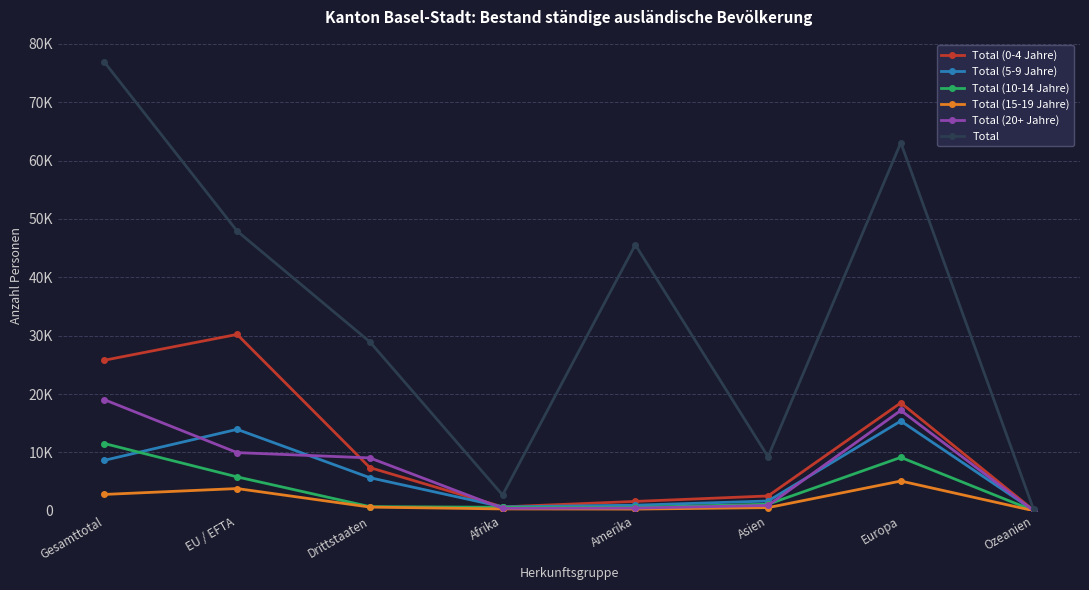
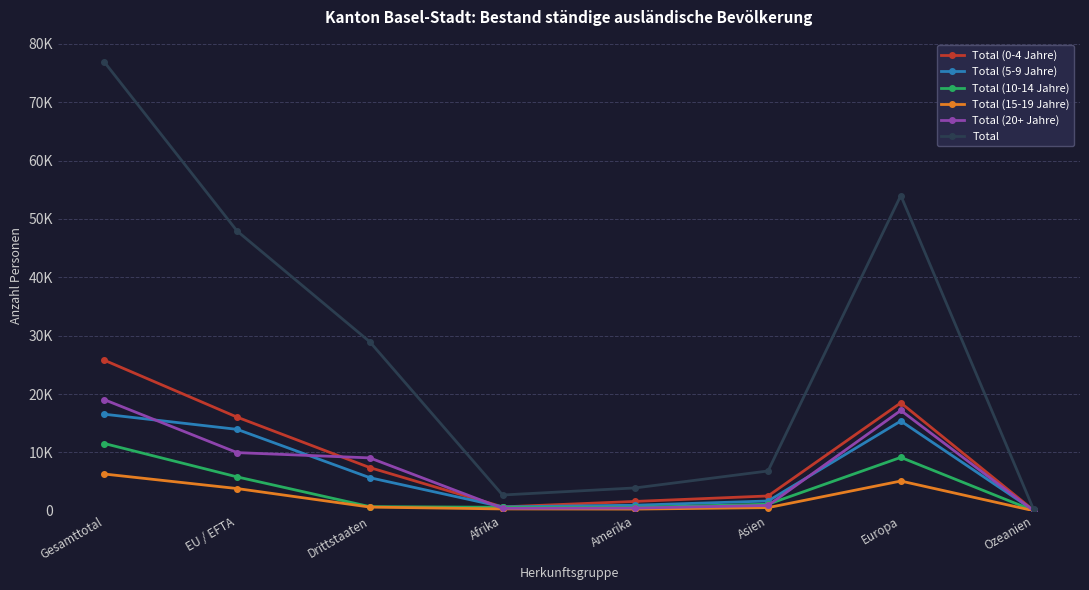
  {
    "Total (0-4 Jahre)": {
      "Gesamttotal": 26000,
-     "EU / EFTA": 30000,
+     "EU / EFTA": 16000,
      "Drittstaaten": 7000,
      "Amerika": 2000,
      "Asien": 3000,
      "Europa": 18000
    },
    "Total (5-9 Jahre)": {
-     "Gesamttotal": 9000,
+     "Gesamttotal": 17000,
      "EU / EFTA": 14000,
      "Drittstaaten": 6000,
      "Asien": 2000,
      "Europa": 15000
    },
    "Total (10-14 Jahre)": {
      "Gesamttotal": 12000,
      "EU / EFTA": 6000,
      "Europa": 9000
    },
    "Total (15-19 Jahre)": {
-     "Gesamttotal": 3000,
+     "Gesamttotal": 6000,
      "EU / EFTA": 4000,
      "Europa": 5000
    },
    "Total (20+ Jahre)": {
      "Gesamttotal": 19000,
      "EU / EFTA": 10000,
      "Drittstaaten": 9000,
      "Europa": 17000
    },
    "Total": {
      "Gesamttotal": 77000,
      "EU / EFTA": 48000,
      "Drittstaaten": 29000,
      "Afrika": 3000,
-     "Amerika": 46000,
-     "Asien": 9000,
-     "Europa": 63000
+     "Amerika": 4000,
+     "Asien": 7000,
+     "Europa": 54000
    }
  }
